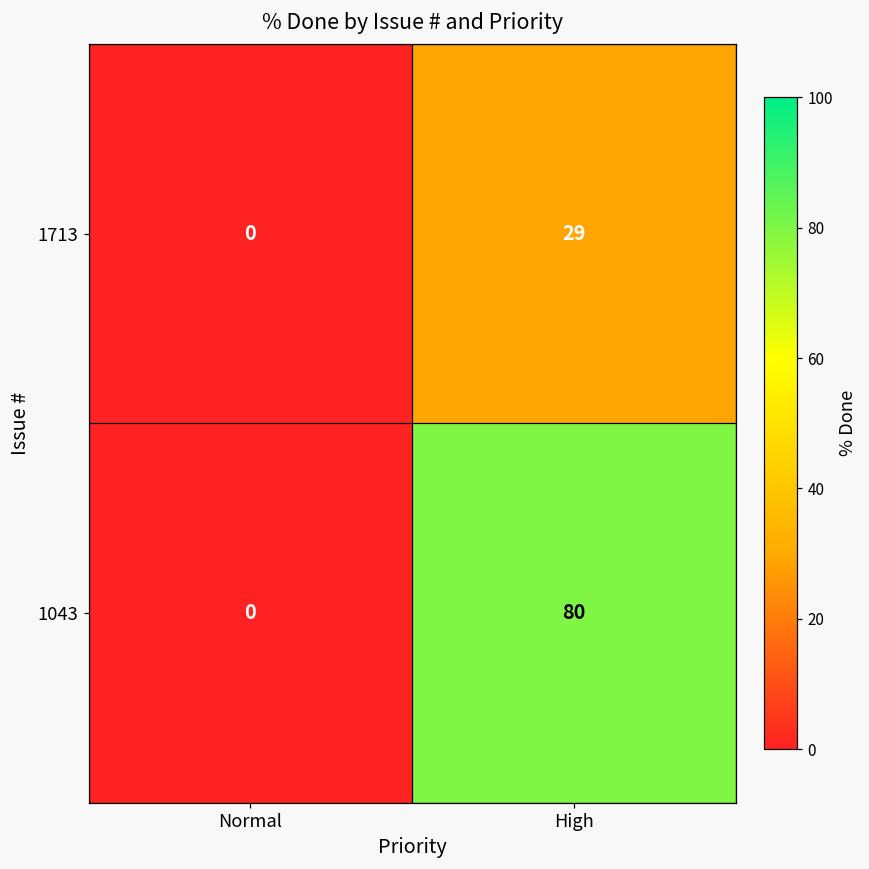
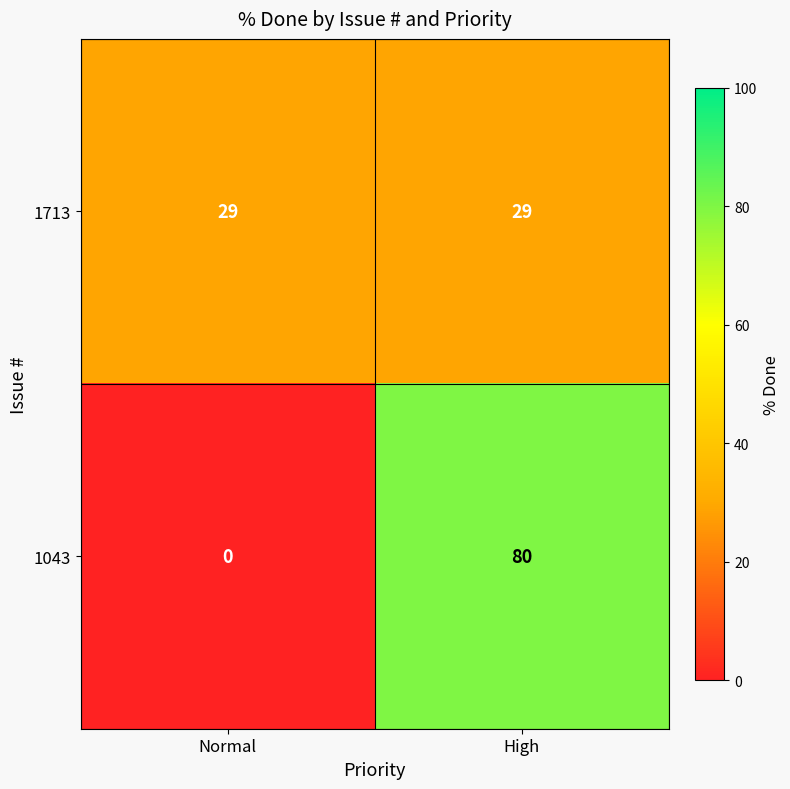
  {
    "1713": {
-     "Normal": 0,
+     "Normal": 29,
      "High": 29
    },
    "1043": {
      "Normal": 0,
      "High": 80
    }
  }
